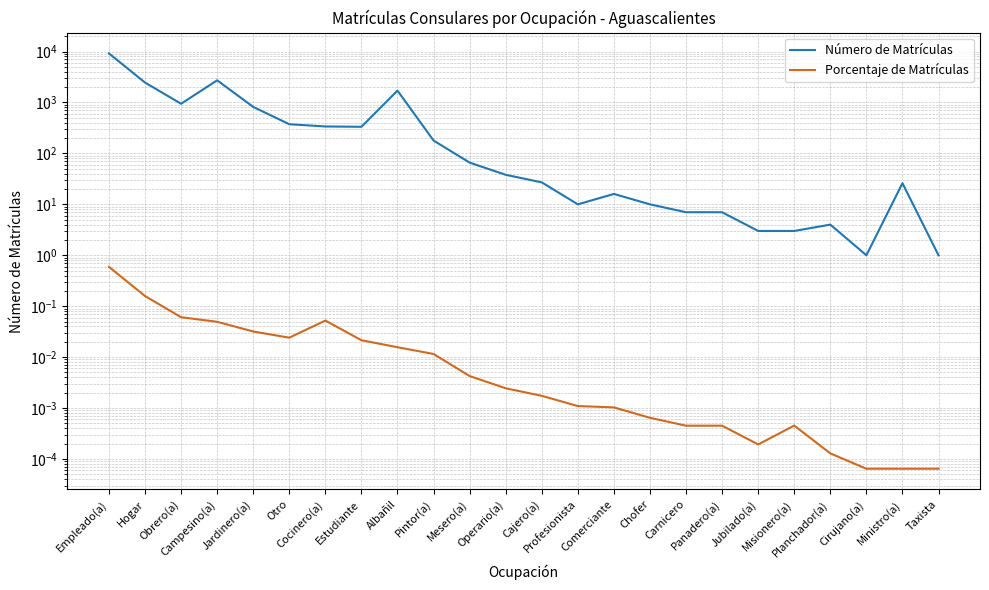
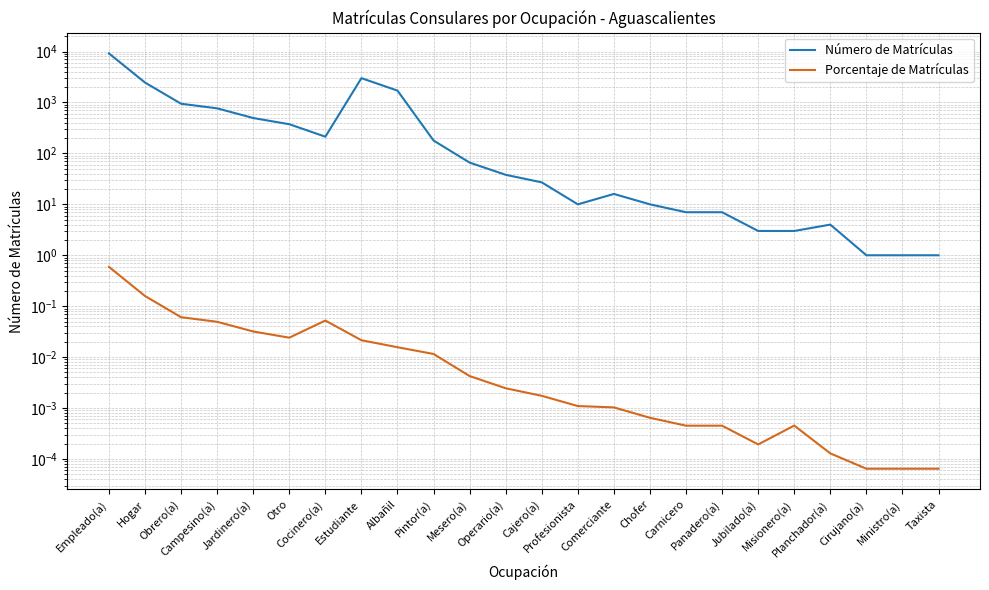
  {
    "Número de Matrículas": {
      "Empleado(a)": 9000,
      "Hogar": 2000,
      "Obrero(a)": 900,
-     "Campesino(a)": 3000,
-     "Jardinero(a)": 800,
+     "Campesino(a)": 800,
+     "Jardinero(a)": 500,
      "Otro": 400,
-     "Cocinero(a)": 300,
-     "Estudiante": 300,
+     "Cocinero(a)": 210,
+     "Estudiante": 3000,
      "Albañil": 1700,
      "Pintor(a)": 180,
      "Mesero(a)": 70,
      "Operario(a)": 40,
      "Cajero(a)": 30,
      "Profesionista": 10,
      "Comerciante": 16,
      "Chofer": 10,
      "Carnicero": 7,
      "Panadero(a)": 7,
      "Jubilado(a)": 3,
      "Misionero(a)": 3,
      "Planchador(a)": 4,
      "Cirujano(a)": 1,
-     "Ministro(a)": 30,
+     "Ministro(a)": 1,
      "Taxista": 1
    },
    "Porcentaje de Matrículas": {
      "Empleado(a)": 0.6,
      "Hogar": 0.16,
      "Obrero(a)": 0.06,
      "Campesino(a)": 0.05,
      "Jardinero(a)": 0.03,
      "Otro": 0.02,
      "Cocinero(a)": 0.05,
      "Estudiante": 0.021,
      "Albañil": 0.016,
      "Pintor(a)": 0.012,
      "Mesero(a)": 0.004,
      "Operario(a)": 0.002,
      "Cajero(a)": 0.0017,
      "Profesionista": 0.0011,
      "Comerciante": 0.0010,
      "Chofer": 0.0006,
      "Carnicero": 0.0005,
      "Panadero(a)": 0.0005,
      "Jubilado(a)": 0.00019,
      "Misionero(a)": 0.0005,
      "Planchador(a)": 0.00013,
      "Cirujano(a)": 0.00006,
      "Ministro(a)": 0.00006,
      "Taxista": 0.00006
    }
  }
